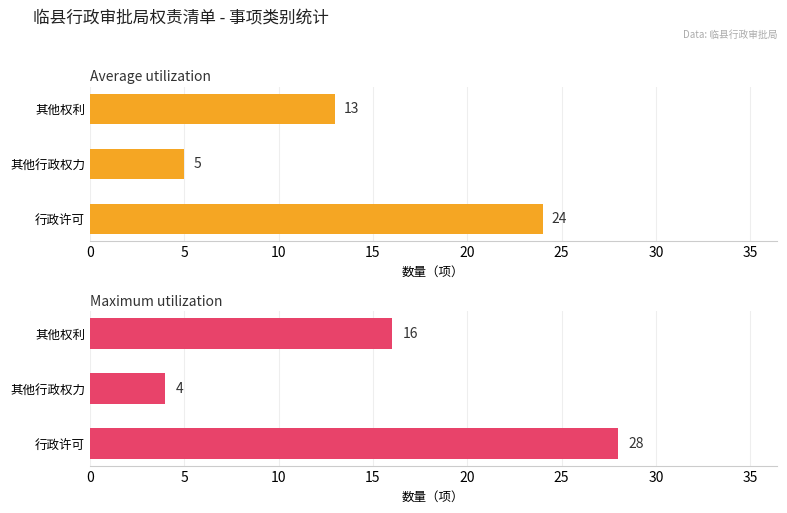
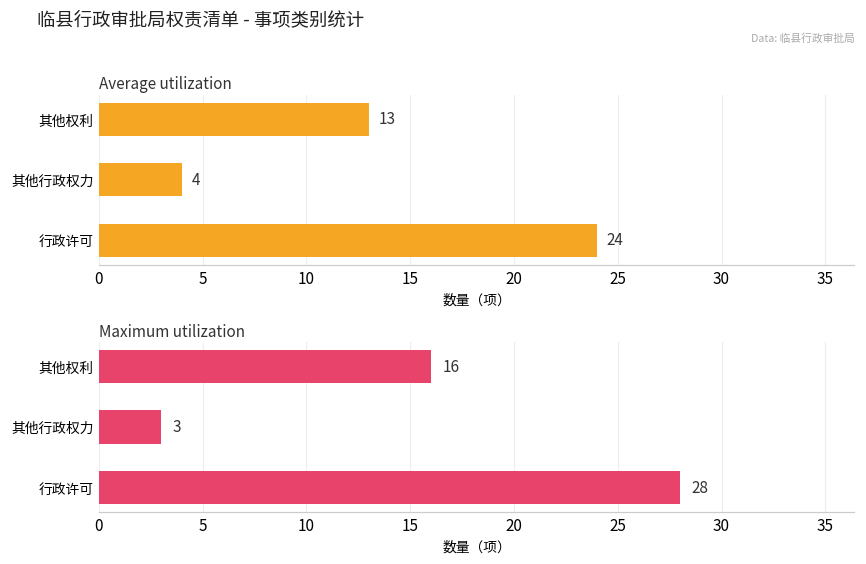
  {
    "Average utilization": {
      "其他权利": 13,
-     "其他行政权力": 5,
+     "其他行政权力": 4,
      "行政许可": 24
    },
    "Maximum utilization": {
      "其他权利": 16,
-     "其他行政权力": 4,
+     "其他行政权力": 3,
      "行政许可": 28
    }
  }
